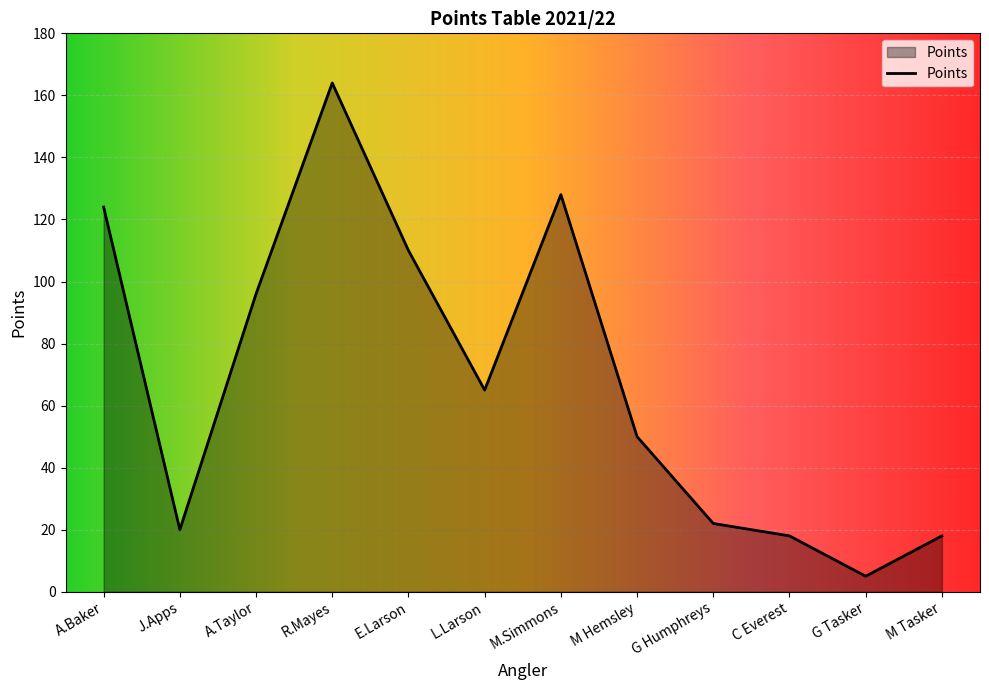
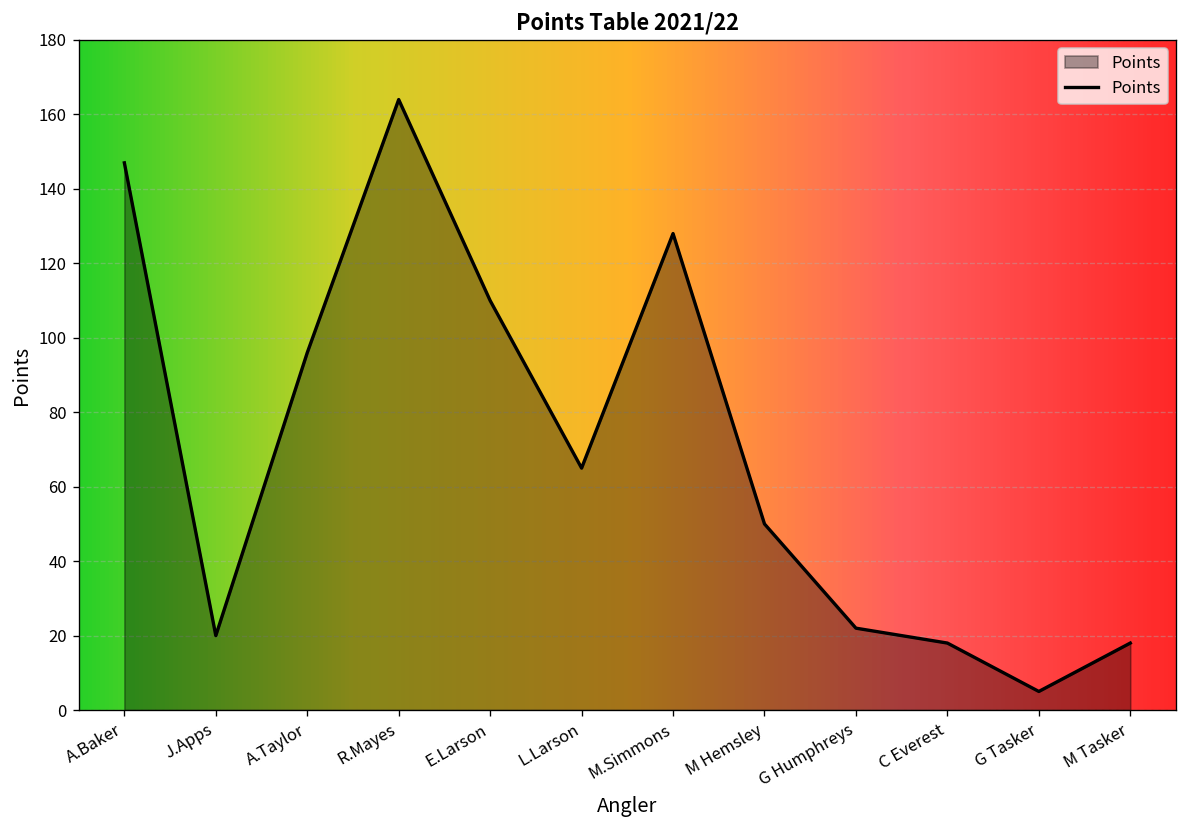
  {
-   "A.Baker": 124,
+   "A.Baker": 147,
    "J.Apps": 20,
    "A.Taylor": 96,
    "R.Mayes": 164,
    "E.Larson": 110,
    "L.Larson": 65,
    "M.Simmons": 128,
    "M Hemsley": 50,
    "G Humphreys": 22,
    "C Everest": 18,
    "G Tasker": 5,
    "M Tasker": 18
  }
